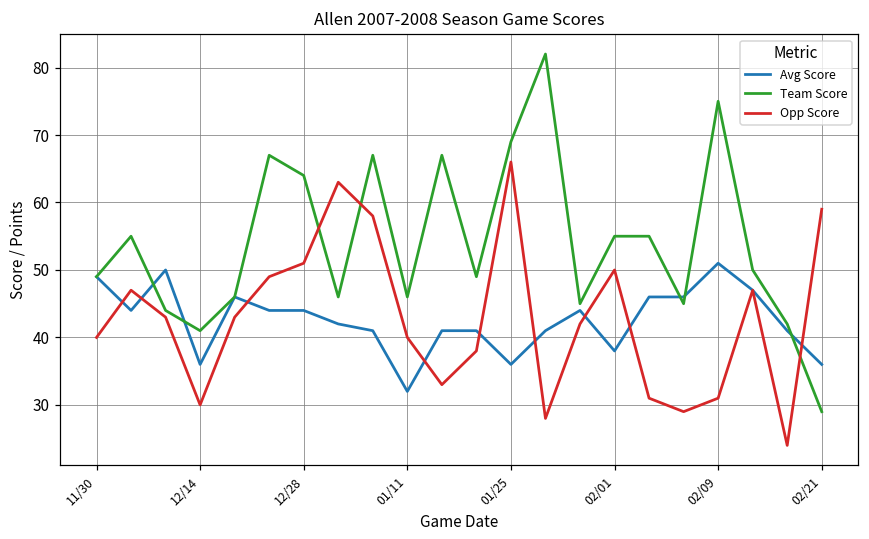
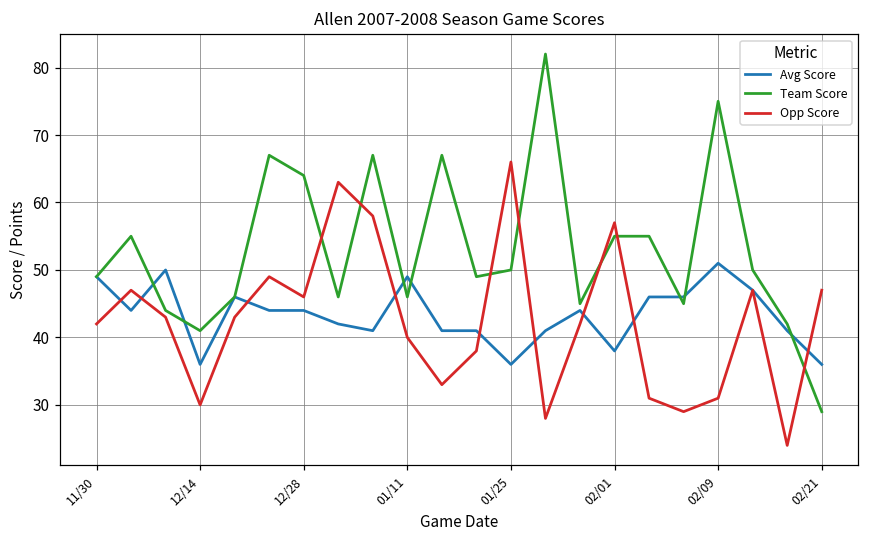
  {
    "Avg Score": {
      "12/14": 36,
      "12/28": 44,
-     "01/11": 32,
+     "01/11": 49,
      "01/25": 36,
      "02/01": 38,
      "02/09": 51,
      "02/21": 36
    },
    "Team Score": {
      "12/14": 41,
      "12/28": 64,
      "01/11": 46,
-     "01/25": 69,
+     "01/25": 50,
      "02/01": 55,
      "02/09": 75,
      "02/21": 29
    },
    "Opp Score": {
-     "11/30": 40,
+     "11/30": 42,
      "12/14": 30,
-     "12/28": 51,
+     "12/28": 46,
      "01/11": 40,
      "01/25": 66,
-     "02/01": 50,
+     "02/01": 57,
      "02/09": 31,
-     "02/21": 59
+     "02/21": 47
    }
  }
